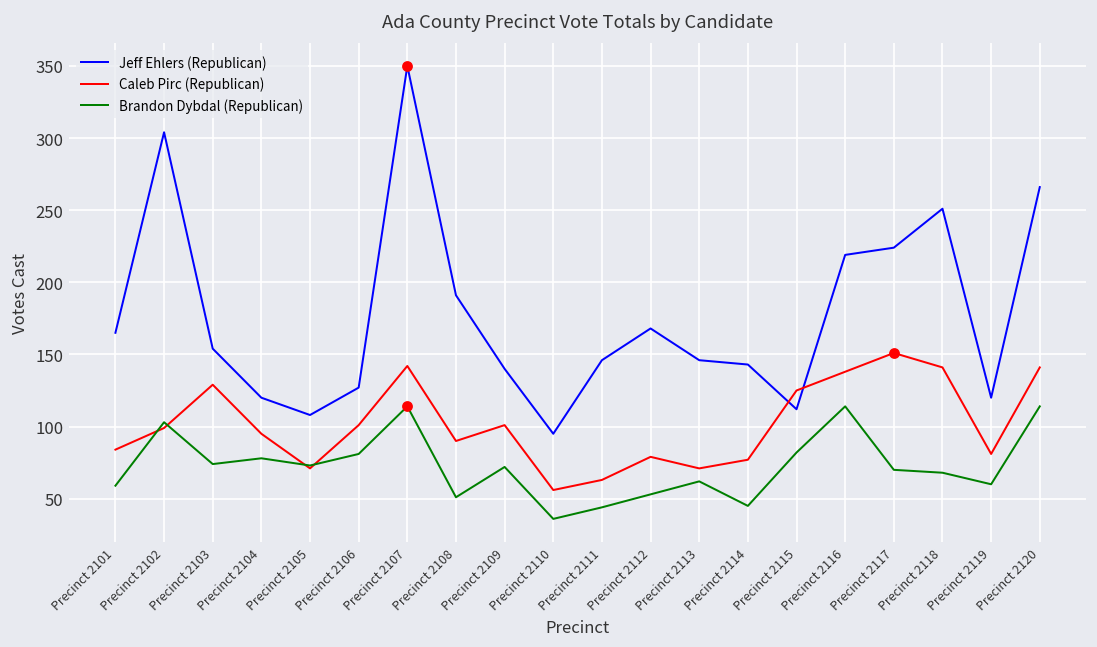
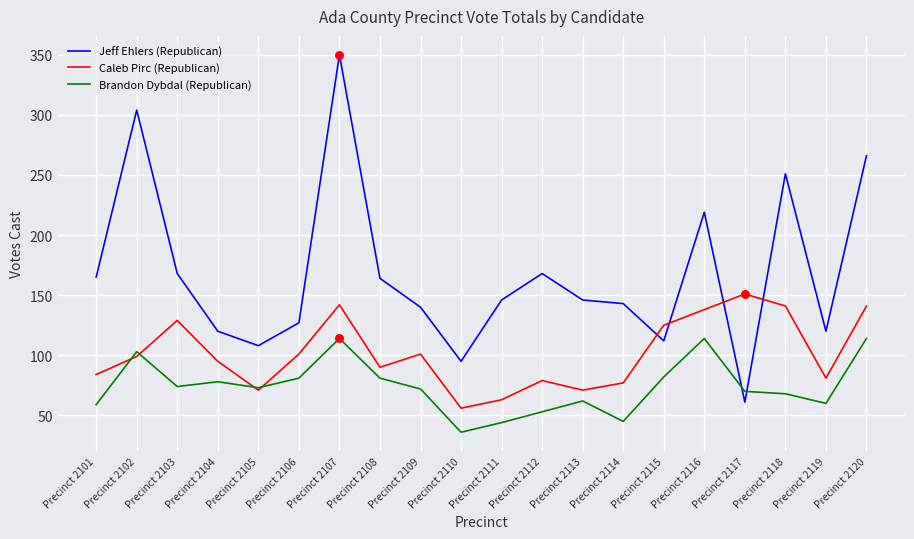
  {
    "Jeff Ehlers (Republican)": {
      "Precinct 2101": 165,
      "Precinct 2102": 304,
-     "Precinct 2103": 154,
+     "Precinct 2103": 168,
      "Precinct 2104": 120,
      "Precinct 2105": 108,
      "Precinct 2106": 127,
-     "Precinct 2108": 191,
+     "Precinct 2108": 164,
      "Precinct 2109": 140,
      "Precinct 2110": 95,
      "Precinct 2111": 146,
      "Precinct 2112": 168,
      "Precinct 2113": 146,
      "Precinct 2114": 143,
      "Precinct 2115": 112,
      "Precinct 2116": 219,
-     "Precinct 2117": 224,
+     "Precinct 2117": 61,
      "Precinct 2118": 251,
      "Precinct 2119": 120,
      "Precinct 2120": 266
    },
    "Brandon Dybdal (Republican)": {
      "Precinct 2101": 59,
      "Precinct 2102": 103,
      "Precinct 2103": 74,
      "Precinct 2104": 78,
      "Precinct 2106": 81,
-     "Precinct 2108": 51,
+     "Precinct 2108": 81,
      "Precinct 2109": 72,
      "Precinct 2110": 36,
      "Precinct 2111": 44,
      "Precinct 2112": 53,
      "Precinct 2113": 62,
      "Precinct 2114": 45,
      "Precinct 2115": 82,
      "Precinct 2116": 114,
      "Precinct 2117": 70,
      "Precinct 2118": 68,
      "Precinct 2119": 60,
      "Precinct 2120": 114
    }
  }
